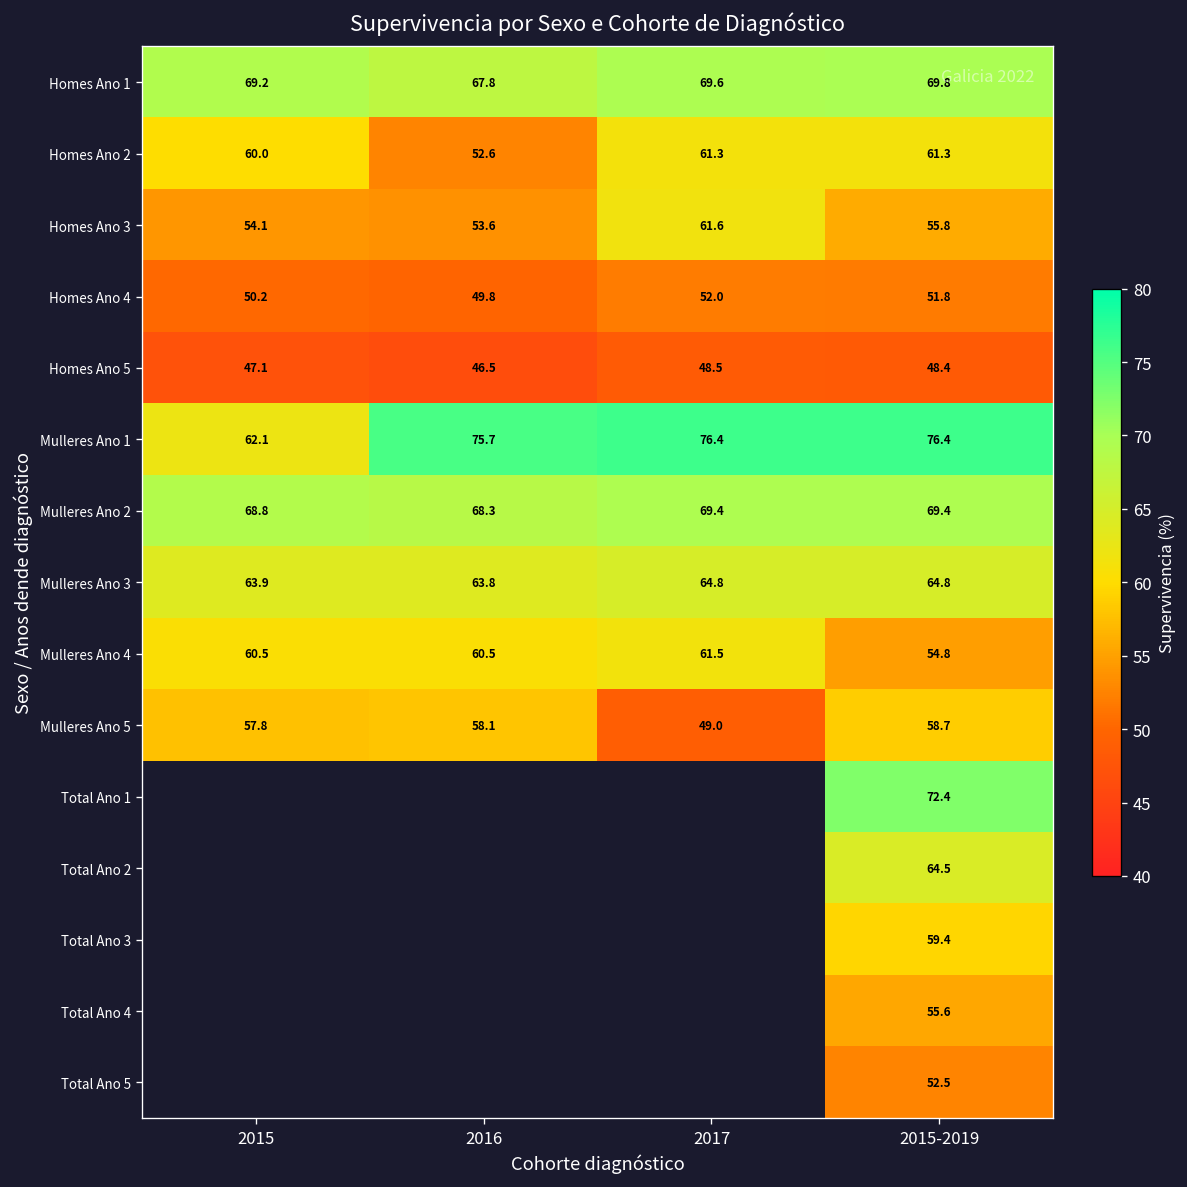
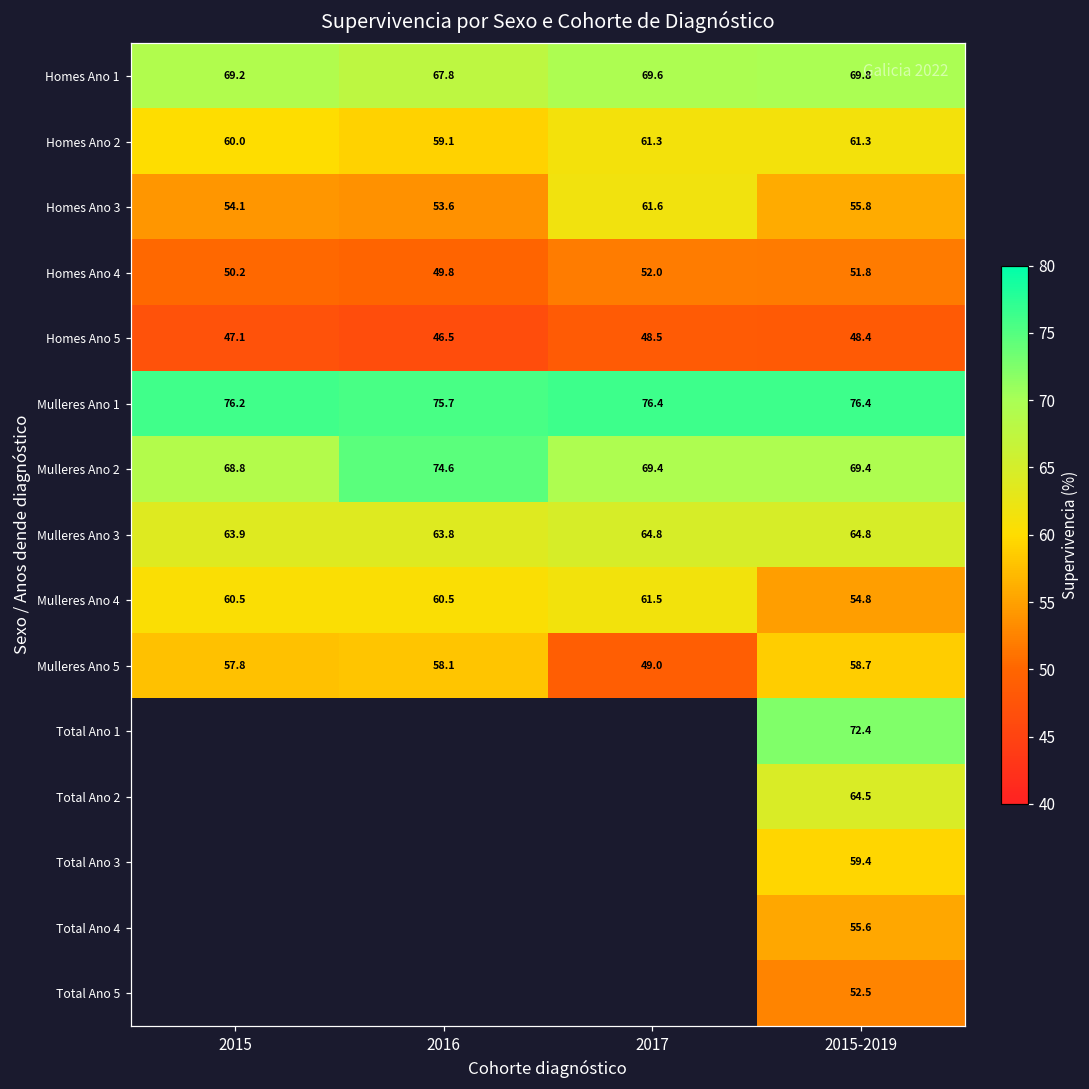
  {
    "Homes Ano 1": {
      "2015": 69.2,
      "2016": 67.8,
      "2017": 69.6,
      "2015-2019": 2022
    },
    "Homes Ano 2": {
      "2015": 60.0,
-     "2016": 52.6,
+     "2016": 59.1,
      "2017": 61.3,
      "2015-2019": 61.3
    },
    "Homes Ano 3": {
      "2015": 54.1,
      "2016": 53.6,
      "2017": 61.6,
      "2015-2019": 55.8
    },
    "Homes Ano 4": {
      "2015": 50.2,
      "2016": 49.8,
      "2017": 52.0,
      "2015-2019": 51.8
    },
    "Homes Ano 5": {
      "2015": 47.1,
      "2016": 46.5,
      "2017": 48.5,
      "2015-2019": 48.4
    },
    "Mulleres Ano 1": {
-     "2015": 62.1,
+     "2015": 76.2,
      "2016": 75.7,
      "2017": 76.4,
      "2015-2019": 76.4
    },
    "Mulleres Ano 2": {
      "2015": 68.8,
-     "2016": 68.3,
+     "2016": 74.6,
      "2017": 69.4,
      "2015-2019": 69.4
    },
    "Mulleres Ano 3": {
      "2015": 63.9,
      "2016": 63.8,
      "2017": 64.8,
      "2015-2019": 64.8
    },
    "Mulleres Ano 4": {
      "2015": 60.5,
      "2016": 60.5,
      "2017": 61.5,
      "2015-2019": 54.8
    },
    "Mulleres Ano 5": {
      "2015": 57.8,
      "2016": 58.1,
      "2017": 49.0,
      "2015-2019": 58.7
    },
    "Total Ano 1": {
      "2015-2019": 72.4
    },
    "Total Ano 2": {
      "2015-2019": 64.5
    },
    "Total Ano 3": {
      "2015-2019": 59.4
    },
    "Total Ano 4": {
      "2015-2019": 55.6
    },
    "Total Ano 5": {
      "2015-2019": 52.5
    }
  }
